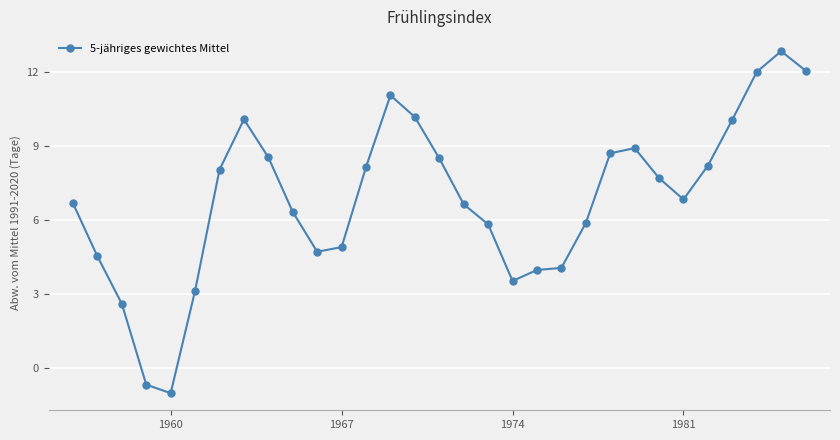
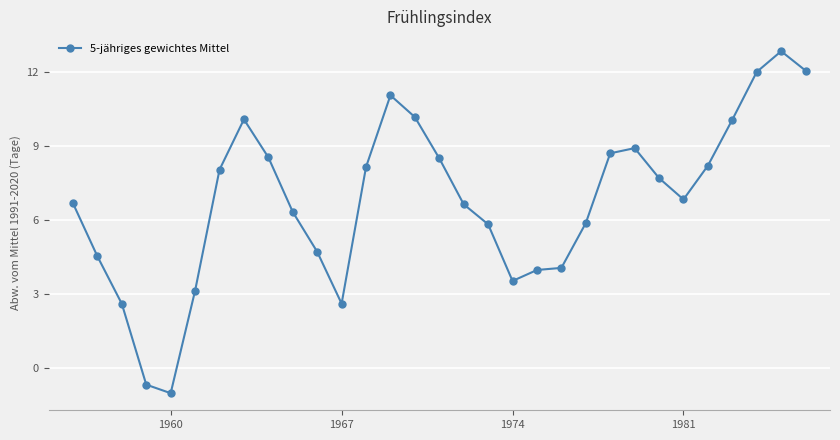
  {
    "1960": -1.0,
-   "1967": 4.9,
+   "1967": 2.6,
    "1974": 3.5,
    "1981": 6.8
  }
